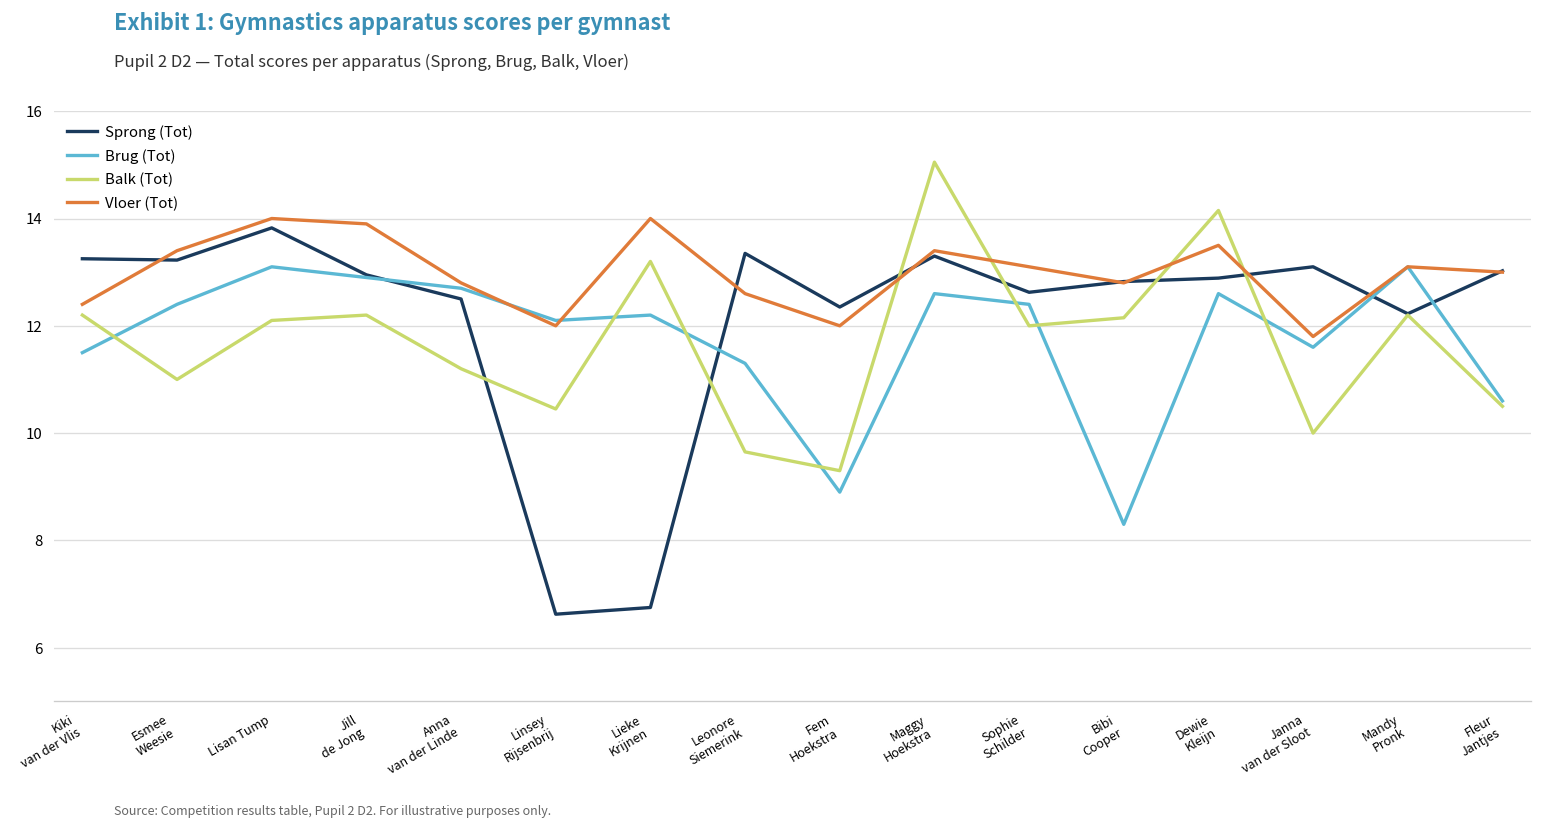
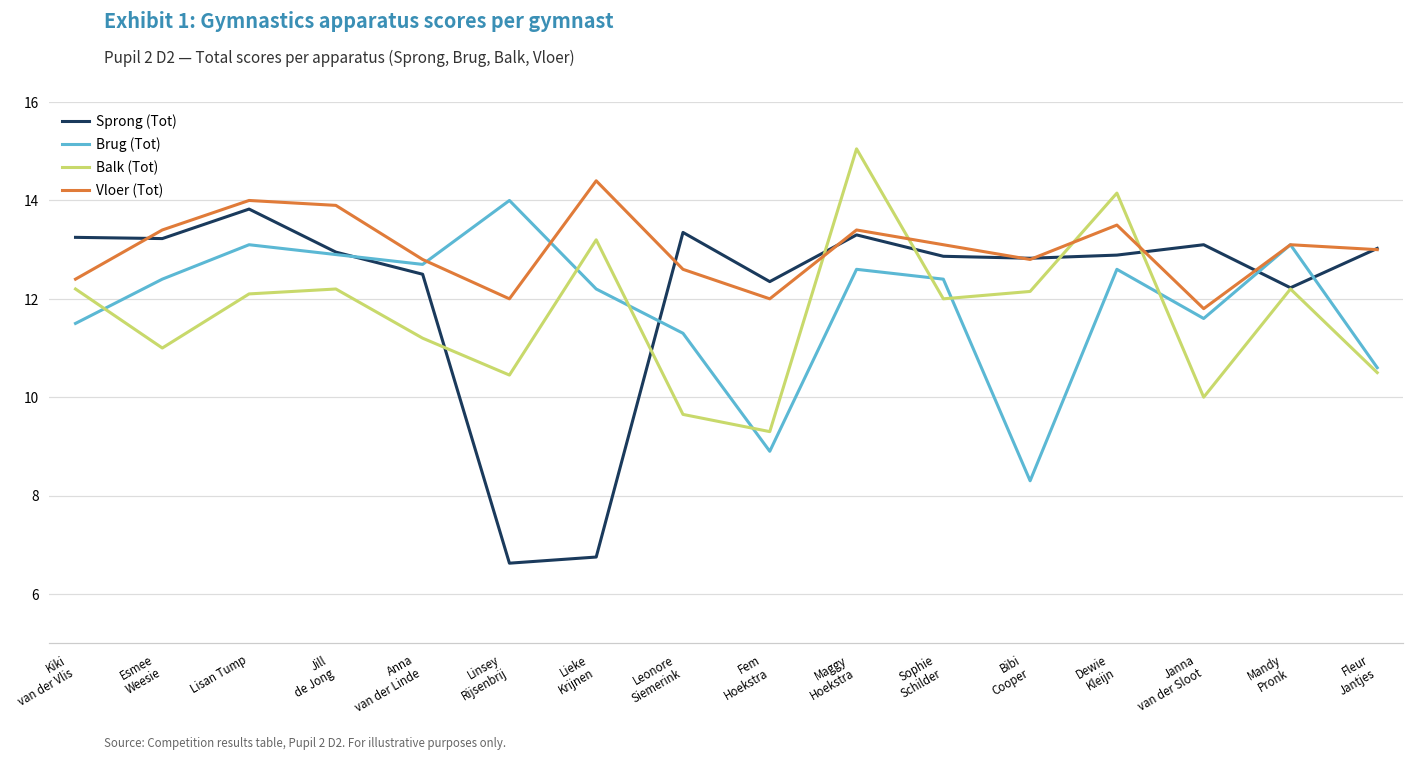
  {
    "Sprong (Tot)": {
      "Kiki van der Vlis": 13.3,
      "Esmee Weesie": 13.2,
      "Lisan Tump": 13.8,
      "Anna van der Linde": 12.5,
      "Linsey Rijsenbrij": 6.6,
      "Lieke Krijnen": 6.8,
      "Leonore Siemerink": 13.4,
      "Fem Hoekstra": 12.4,
      "Maggy Hoekstra": 13.3,
-     "Sophie Schilder": 12.6,
+     "Sophie Schilder": 12.9,
      "Dewie Kleijn": 12.9,
      "Janna van der Sloot": 13.1
    },
    "Brug (Tot)": {
      "Kiki van der Vlis": 11.5,
      "Esmee Weesie": 12.4,
      "Lisan Tump": 13.1,
      "Anna van der Linde": 12.7,
-     "Linsey Rijsenbrij": 12.1,
+     "Linsey Rijsenbrij": 14.0,
      "Lieke Krijnen": 12.2,
      "Leonore Siemerink": 11.3,
      "Fem Hoekstra": 8.9,
      "Maggy Hoekstra": 12.6,
      "Sophie Schilder": 12.4,
      "Bibi Cooper": 8.3,
      "Dewie Kleijn": 12.6,
      "Janna van der Sloot": 11.6,
      "Fleur Jantjes": 10.6
    },
    "Balk (Tot)": {
      "Kiki van der Vlis": 12.2,
      "Esmee Weesie": 11.0,
      "Lisan Tump": 12.1,
      "Jill de Jong": 12.2,
      "Anna van der Linde": 11.2,
      "Linsey Rijsenbrij": 10.5,
      "Lieke Krijnen": 13.2,
      "Leonore Siemerink": 9.7,
      "Fem Hoekstra": 9.3,
      "Maggy Hoekstra": 15.1,
      "Sophie Schilder": 12.0,
      "Bibi Cooper": 12.2,
      "Dewie Kleijn": 14.2,
      "Janna van der Sloot": 10.0,
      "Fleur Jantjes": 10.5
    },
    "Vloer (Tot)": {
      "Kiki van der Vlis": 12.4,
      "Esmee Weesie": 13.4,
      "Lisan Tump": 14.0,
      "Jill de Jong": 13.9,
      "Anna van der Linde": 12.8,
      "Linsey Rijsenbrij": 12.0,
-     "Lieke Krijnen": 14.0,
+     "Lieke Krijnen": 14.4,
      "Leonore Siemerink": 12.6,
      "Fem Hoekstra": 12.0,
      "Maggy Hoekstra": 13.4,
      "Sophie Schilder": 13.1,
      "Dewie Kleijn": 13.5,
      "Janna van der Sloot": 11.8
    }
  }
